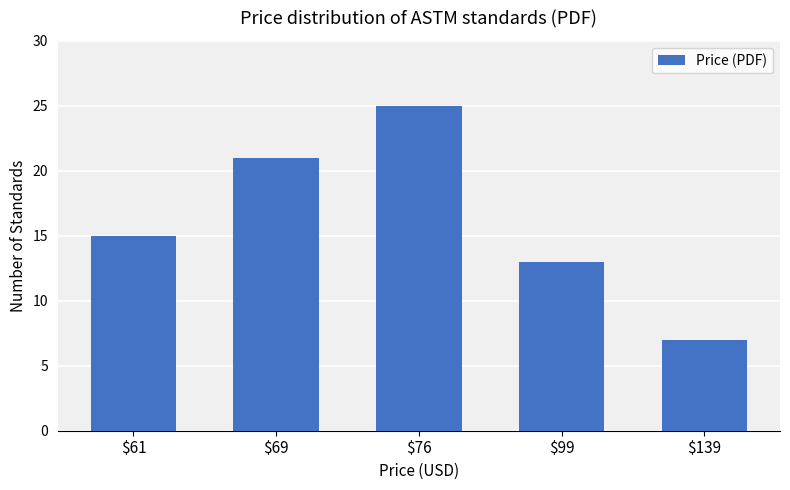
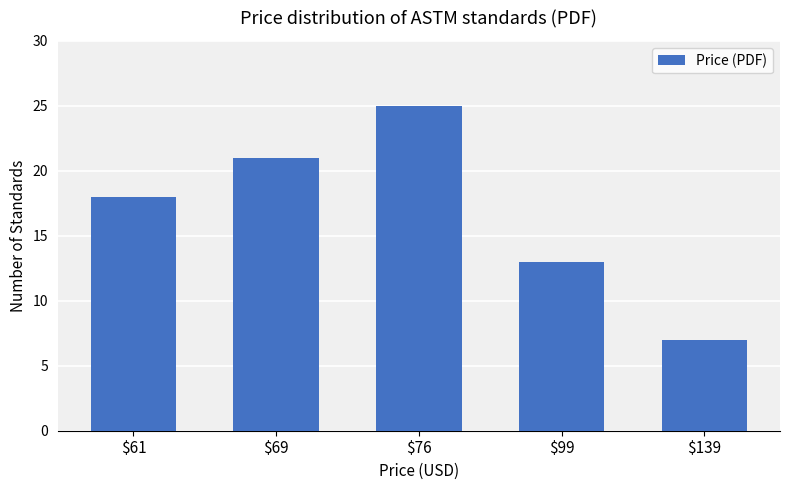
  {
-   "$61": 15,
+   "$61": 18,
    "$69": 21,
    "$76": 25,
    "$99": 13,
    "$139": 7
  }
